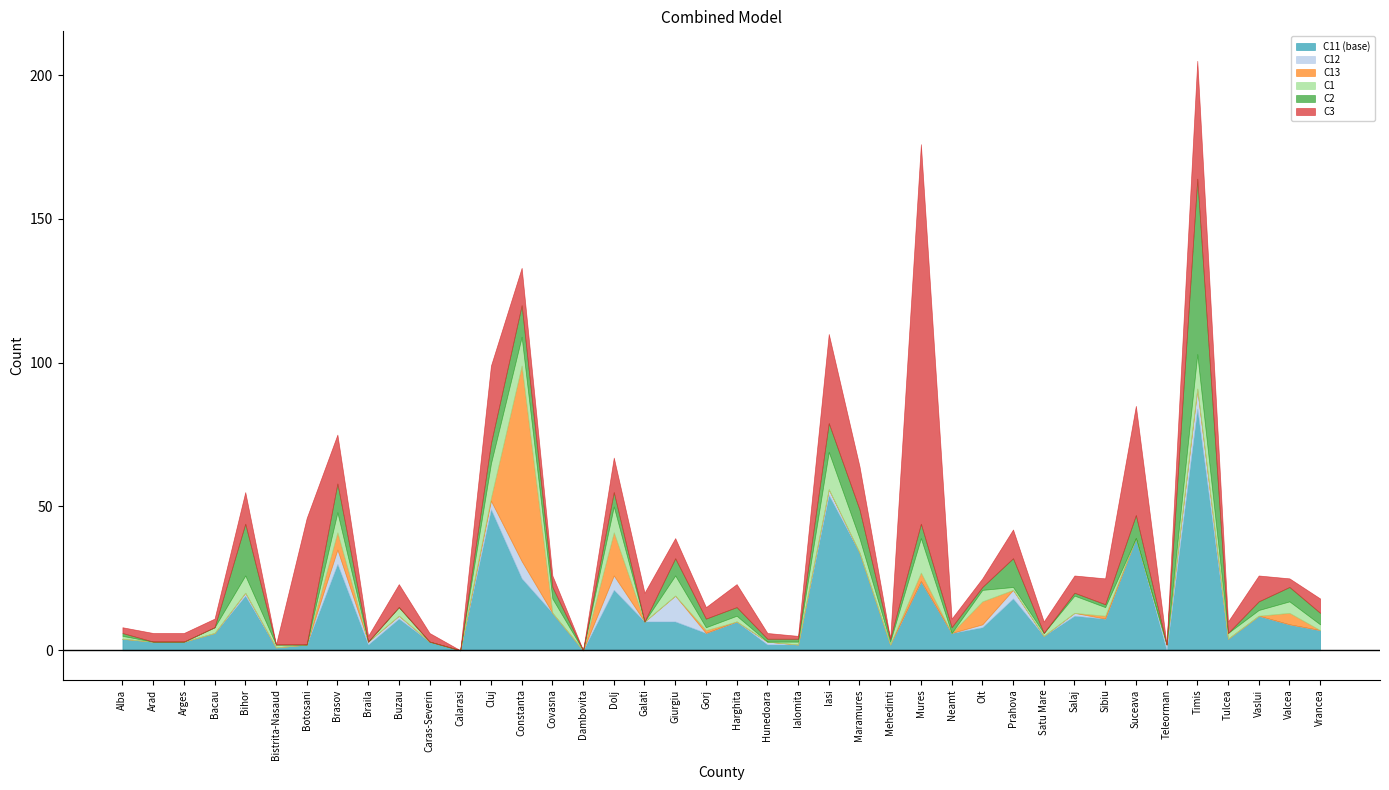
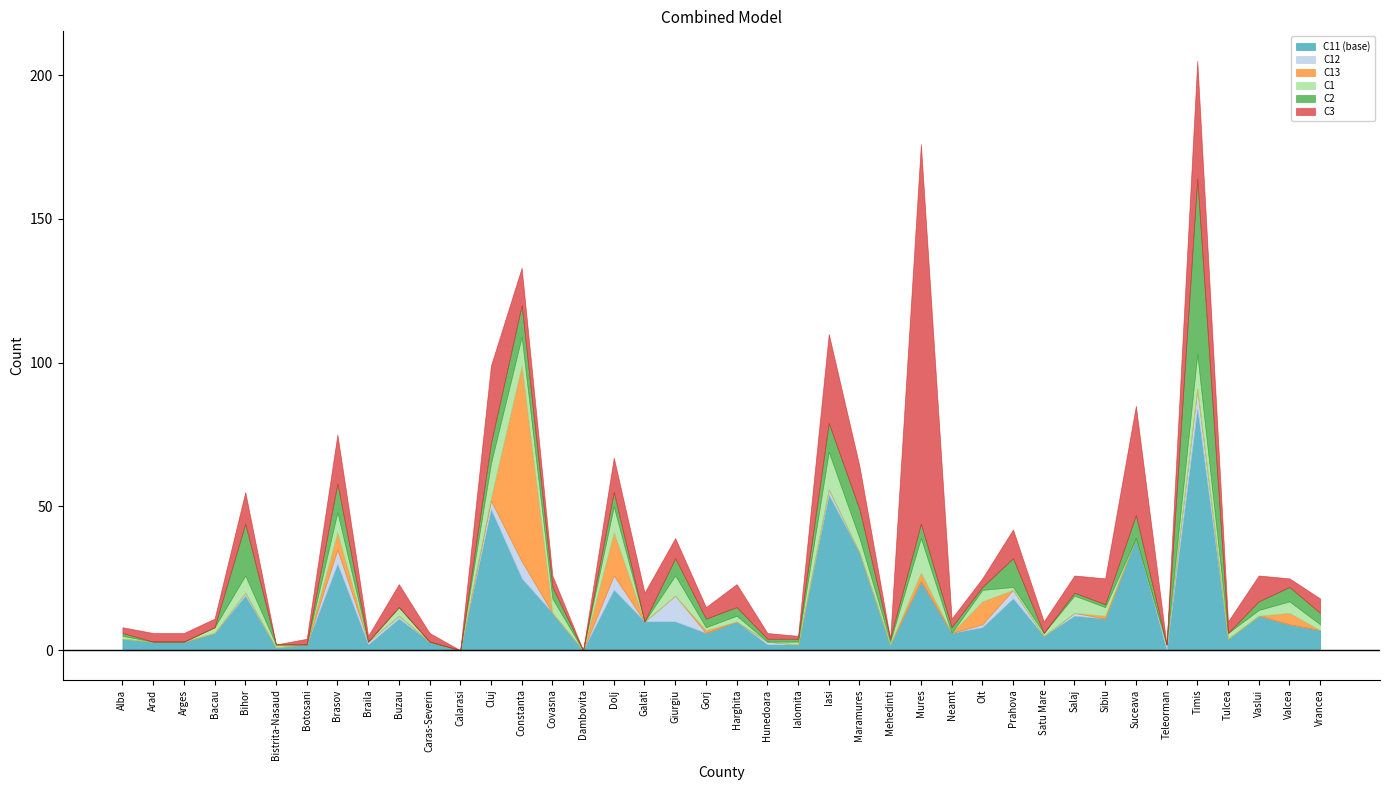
  {
    "C12": {
      "Brasov": 5,
      "Cluj": 3,
      "Constanta": 6,
      "Dolj": 5,
      "Olt": 1
    },
    "C13": {
      "Brasov": 6,
      "Cluj": 1,
      "Constanta": 68,
      "Dolj": 15,
      "Gorj": 1,
      "Mures": 3,
      "Olt": 8,
      "Sibiu": 1,
      "Valcea": 4
    },
    "C1": {
      "Alba": 1,
      "Bihor": 6,
      "Brasov": 7,
      "Cluj": 12,
      "Constanta": 10,
      "Covasna": 5,
      "Dolj": 9,
      "Giurgiu": 7,
      "Gorj": 1,
      "Harghita": 2,
      "Ialomita": 1,
      "Iasi": 13,
      "Maramures": 5,
      "Mehedinti": 1,
      "Mures": 12,
      "Olt": 4,
      "Prahova": 1,
      "Salaj": 6,
      "Sibiu": 3,
      "Timis": 12,
      "Vaslui": 2,
      "Valcea": 4,
      "Vrancea": 2
    },
    "C2": {
      "Alba": 1,
      "Bihor": 18,
      "Brasov": 10,
      "Cluj": 7,
      "Constanta": 11,
      "Covasna": 4,
      "Dolj": 5,
      "Giurgiu": 6,
      "Gorj": 3,
      "Harghita": 3,
      "Hunedoara": 1,
      "Ialomita": 1,
      "Iasi": 10,
      "Maramures": 10,
      "Mures": 5,
      "Neamt": 2,
      "Olt": 1,
      "Prahova": 10,
      "Salaj": 1,
      "Sibiu": 1,
      "Suceava": 8,
      "Timis": 61,
      "Vaslui": 3,
      "Valcea": 5,
      "Vrancea": 4
    },
    "C3": {
      "Alba": 2,
      "Arad": 3,
      "Arges": 3,
      "Bacau": 3,
      "Bihor": 11,
-     "Botosani": 44,
+     "Botosani": 2,
      "Brasov": 17,
      "Braila": 2,
      "Buzau": 8,
      "Caras-Severin": 3,
      "Cluj": 27,
      "Constanta": 13,
      "Covasna": 4,
      "Dolj": 12,
      "Galati": 10,
      "Giurgiu": 7,
      "Gorj": 4,
      "Harghita": 8,
      "Hunedoara": 2,
      "Ialomita": 1,
      "Iasi": 31,
      "Maramures": 15,
      "Mures": 132,
      "Neamt": 3,
      "Olt": 3,
      "Prahova": 10,
      "Satu Mare": 4,
      "Salaj": 6,
      "Sibiu": 9,
      "Suceava": 38,
      "Timis": 41,
      "Tulcea": 4,
      "Vaslui": 9,
      "Valcea": 3,
      "Vrancea": 5
    }
  }
